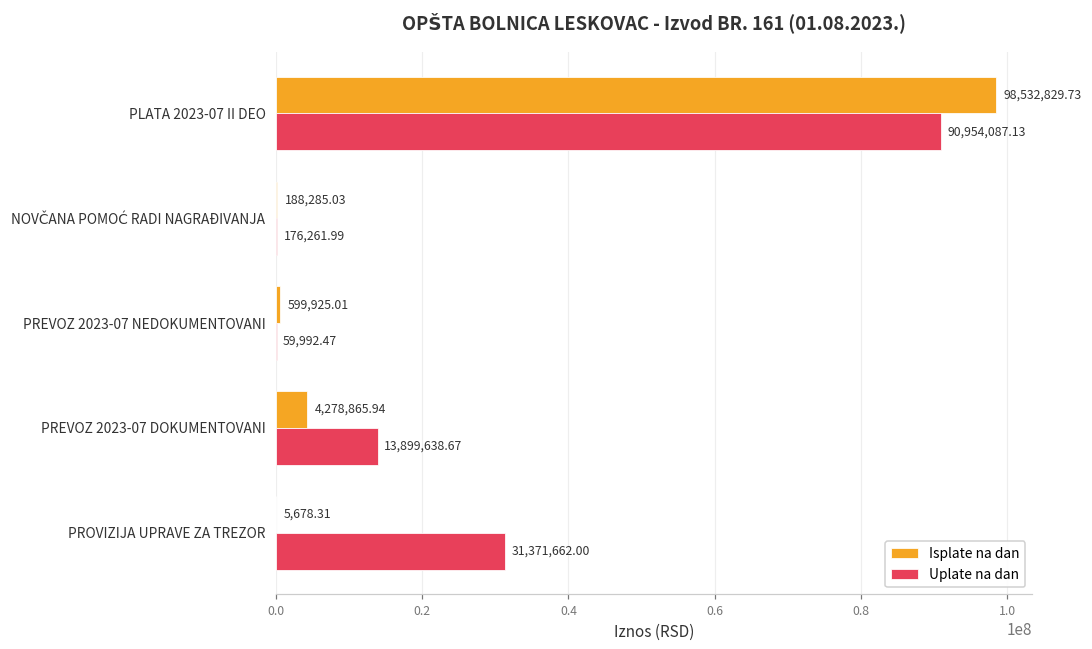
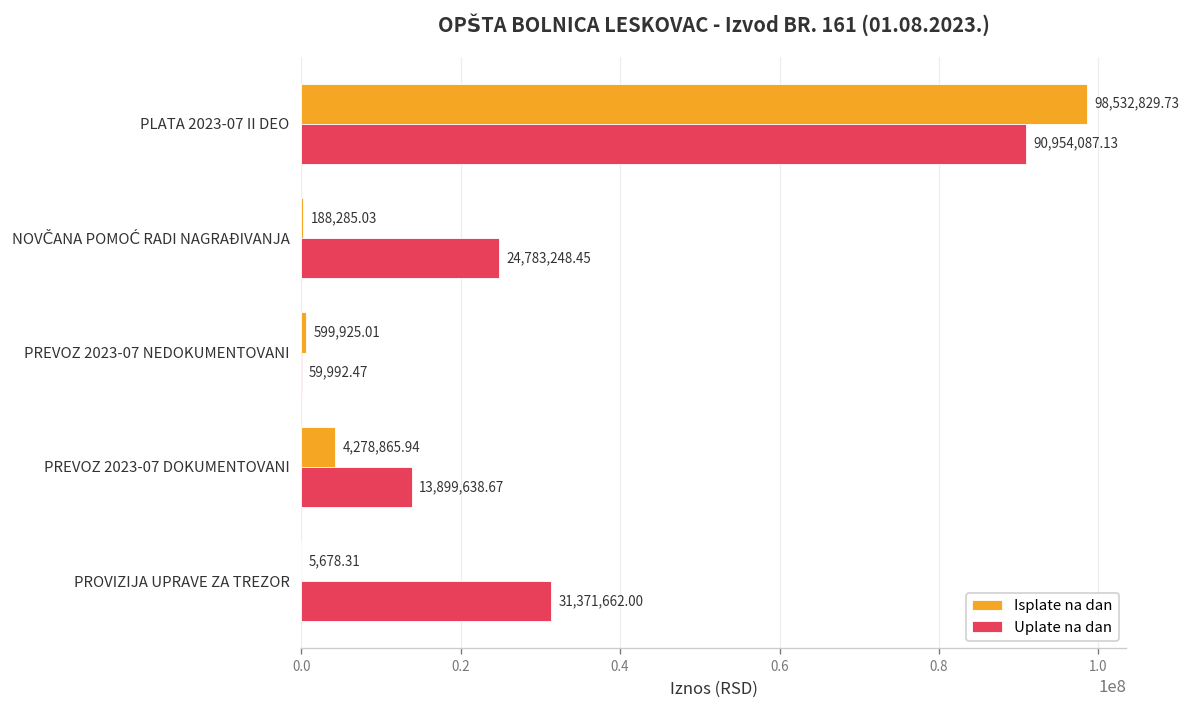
  {
    "Isplate na dan": {
      "PLATA 2023-07 II DEO": "98,532,829.73",
      "NOVČANA POMOĆ RADI NAGRAĐIVANJA": "188,285.03",
      "PREVOZ 2023-07 NEDOKUMENTOVANI": "599,925.01",
      "PREVOZ 2023-07 DOKUMENTOVANI": "4,278,865.94",
      "PROVIZIJA UPRAVE ZA TREZOR": "5,678.31"
    },
    "Uplate na dan": {
      "PLATA 2023-07 II DEO": "90,954,087.13",
-     "NOVČANA POMOĆ RADI NAGRAĐIVANJA": "176,261.99",
+     "NOVČANA POMOĆ RADI NAGRAĐIVANJA": "24,783,248.45",
      "PREVOZ 2023-07 NEDOKUMENTOVANI": "59,992.47",
      "PREVOZ 2023-07 DOKUMENTOVANI": "13,899,638.67",
      "PROVIZIJA UPRAVE ZA TREZOR": "31,371,662.00"
    }
  }
